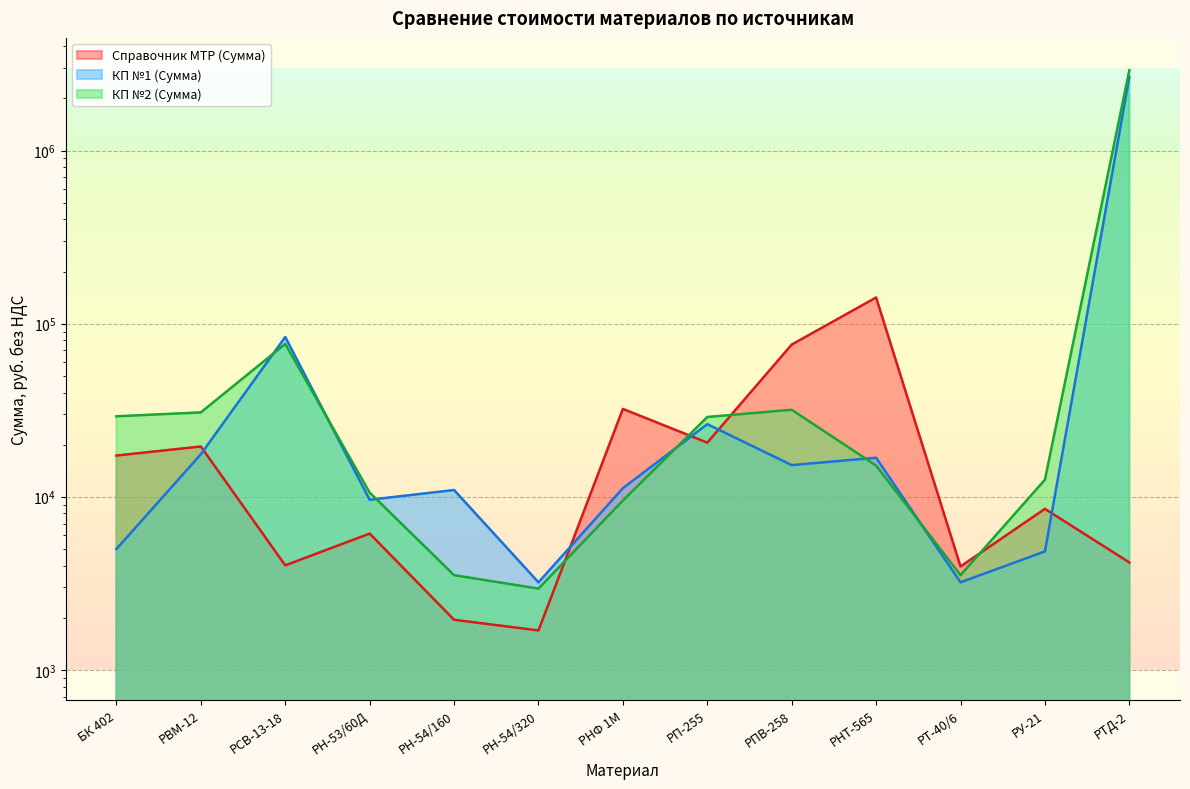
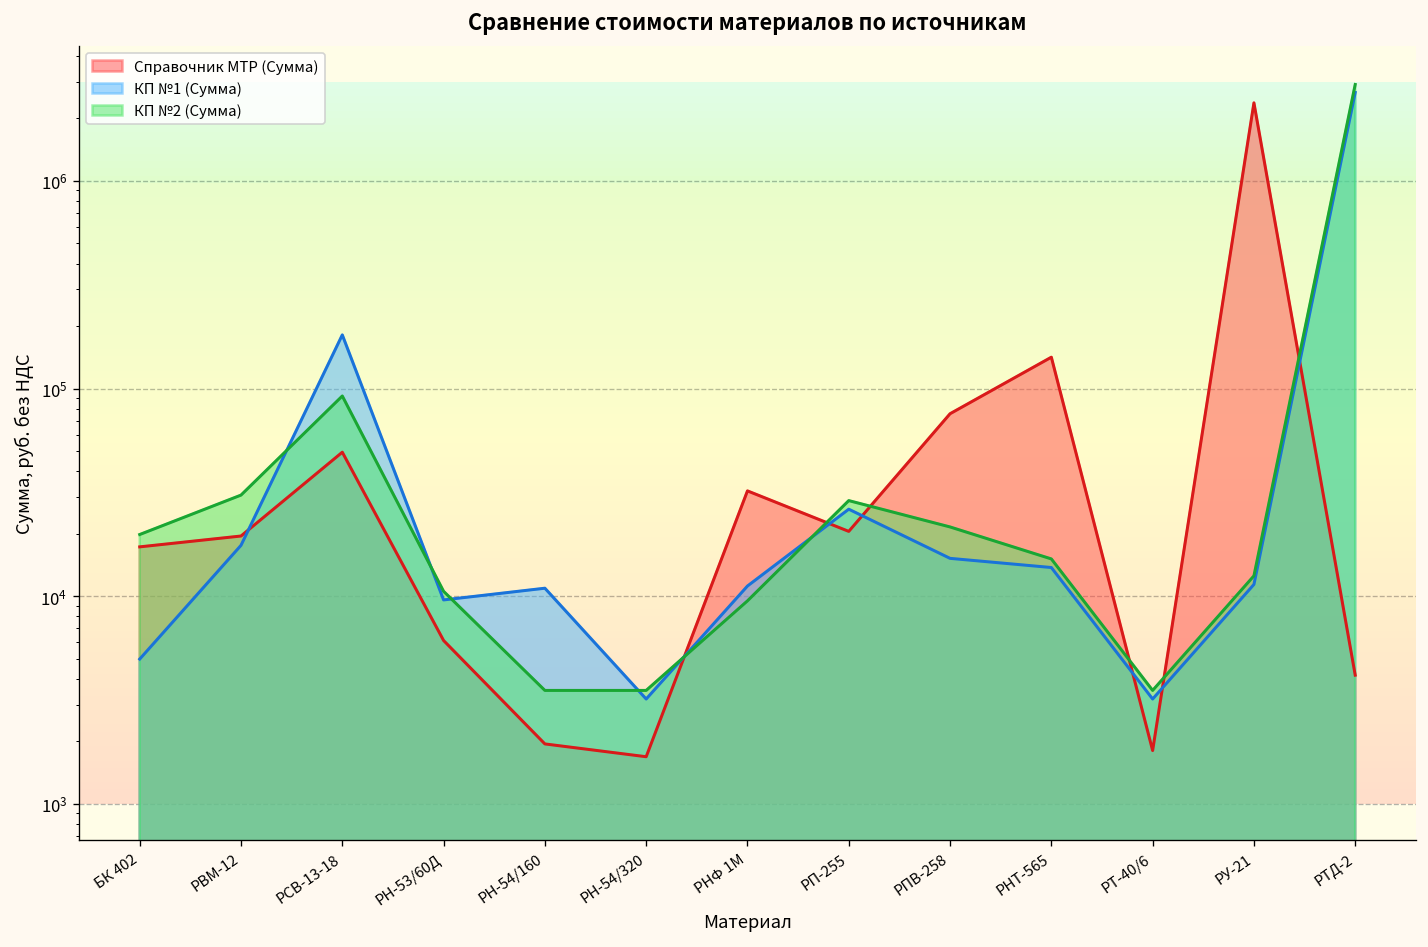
  {
    "Справочник МТР (Сумма)": {
      "БК 402": 17000,
      "РВМ-12": 19000,
-     "РСВ-13-18": 4000,
+     "РСВ-13-18": 49000,
      "РН-53/60Д": 6100,
      "РН-54/160": 1900,
      "РН-54/320": 1700,
      "РНФ 1М": 32000,
      "РП-255": 21000,
      "РПВ-258": 80000,
      "РНТ-565": 140000,
-     "РТ-40/6": 4000,
-     "РУ-21": 9000,
+     "РТ-40/6": 1800,
+     "РУ-21": 2400000,
      "РТД-2": 4200
    },
    "КП №1 (Сумма)": {
      "БК 402": 5000,
      "РВМ-12": 18000,
-     "РСВ-13-18": 80000,
+     "РСВ-13-18": 180000,
      "РН-53/60Д": 10000,
      "РН-54/160": 11000,
      "РН-54/320": 3200,
      "РНФ 1М": 11000,
      "РП-255": 26000,
      "РПВ-258": 15000,
-     "РНТ-565": 17000,
+     "РНТ-565": 14000,
      "РТ-40/6": 3200,
-     "РУ-21": 4800,
+     "РУ-21": 11000,
      "РТД-2": 2700000
    },
    "КП №2 (Сумма)": {
-     "БК 402": 29000,
+     "БК 402": 20000,
      "РВМ-12": 31000,
-     "РСВ-13-18": 80000,
+     "РСВ-13-18": 90000,
      "РН-53/60Д": 11000,
      "РН-54/160": 3500,
-     "РН-54/320": 2900,
+     "РН-54/320": 3500,
      "РНФ 1М": 10000,
      "РП-255": 29000,
-     "РПВ-258": 32000,
+     "РПВ-258": 22000,
      "РНТ-565": 15000,
      "РТ-40/6": 3500,
      "РУ-21": 13000,
      "РТД-2": 2900000
    }
  }
